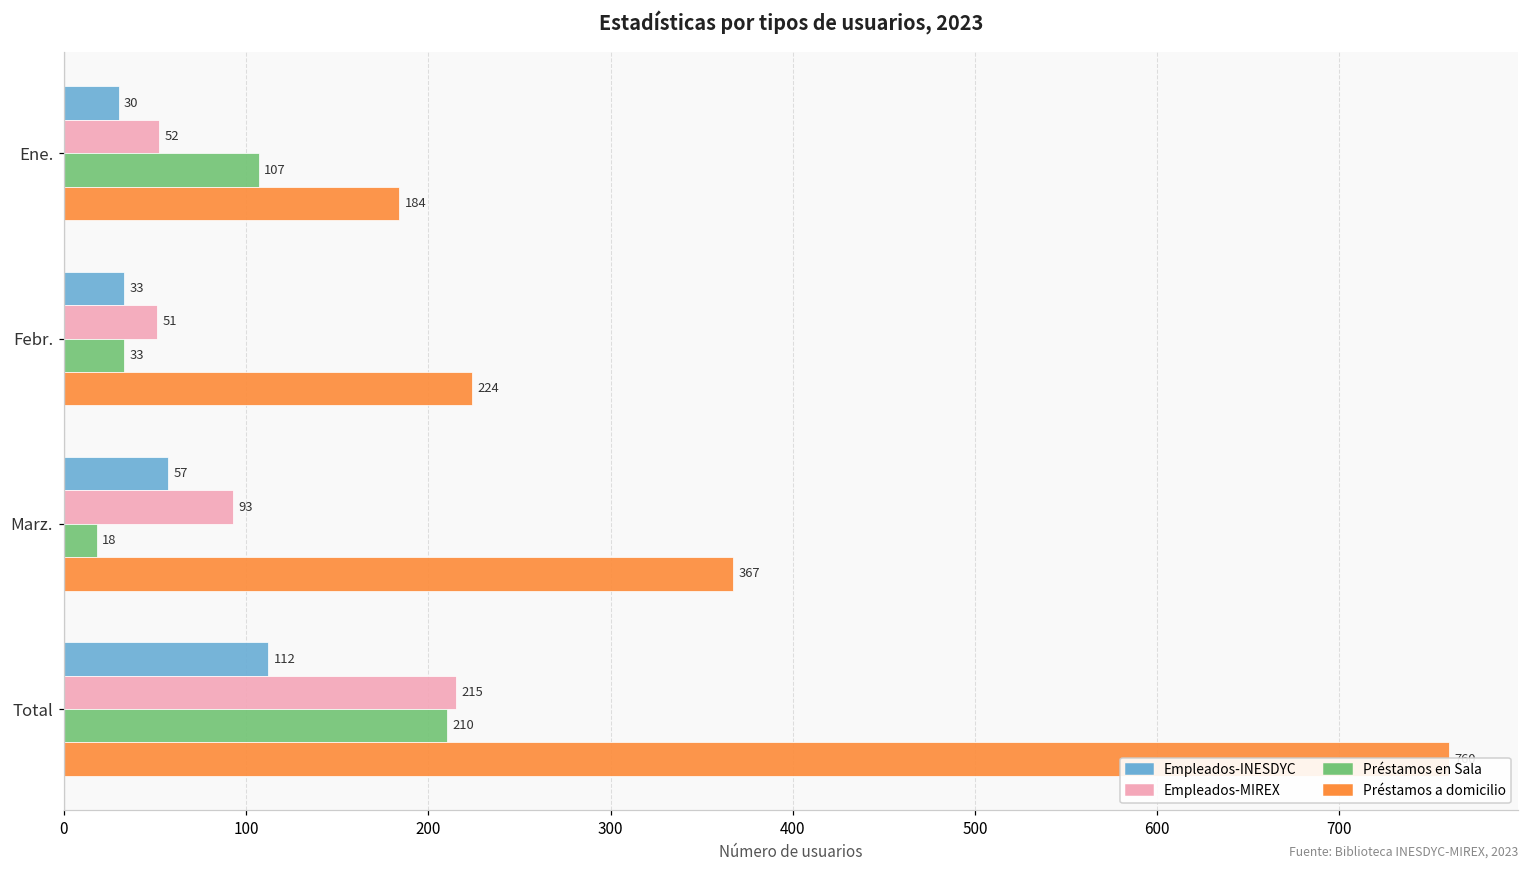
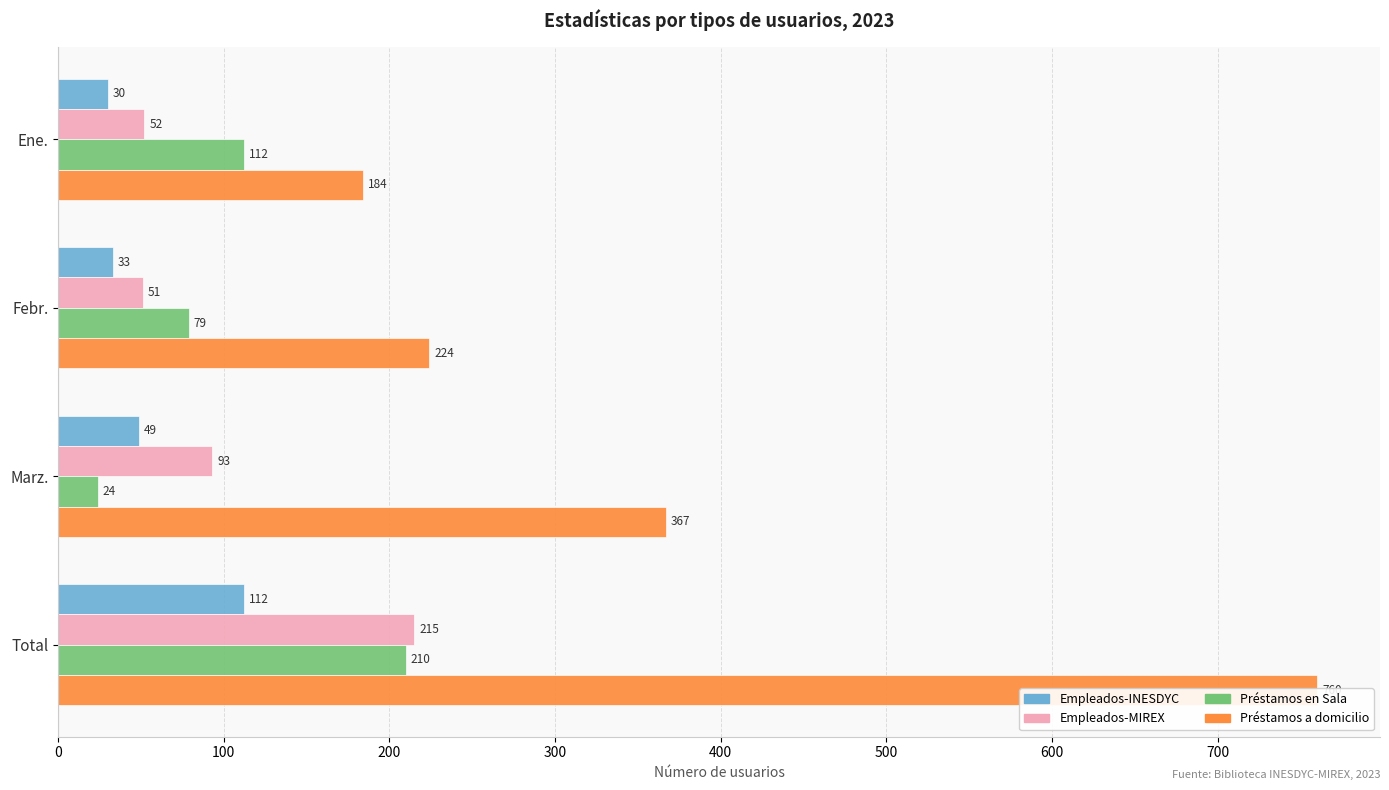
  {
    "Empleados-INESDYC": {
      "Ene.": 30,
      "Febr.": 33,
-     "Marz.": 57,
+     "Marz.": 49,
      "Total": 112
    },
    "Empleados-MIREX": {
      "Ene.": 52,
      "Febr.": 51,
      "Marz.": 93,
      "Total": 215
    },
    "Préstamos en Sala": {
-     "Ene.": 107,
-     "Febr.": 33,
-     "Marz.": 18,
+     "Ene.": 112,
+     "Febr.": 79,
+     "Marz.": 24,
      "Total": 210
    },
    "Préstamos a domicilio": {
      "Ene.": 184,
      "Febr.": 224,
      "Marz.": 367
    }
  }
